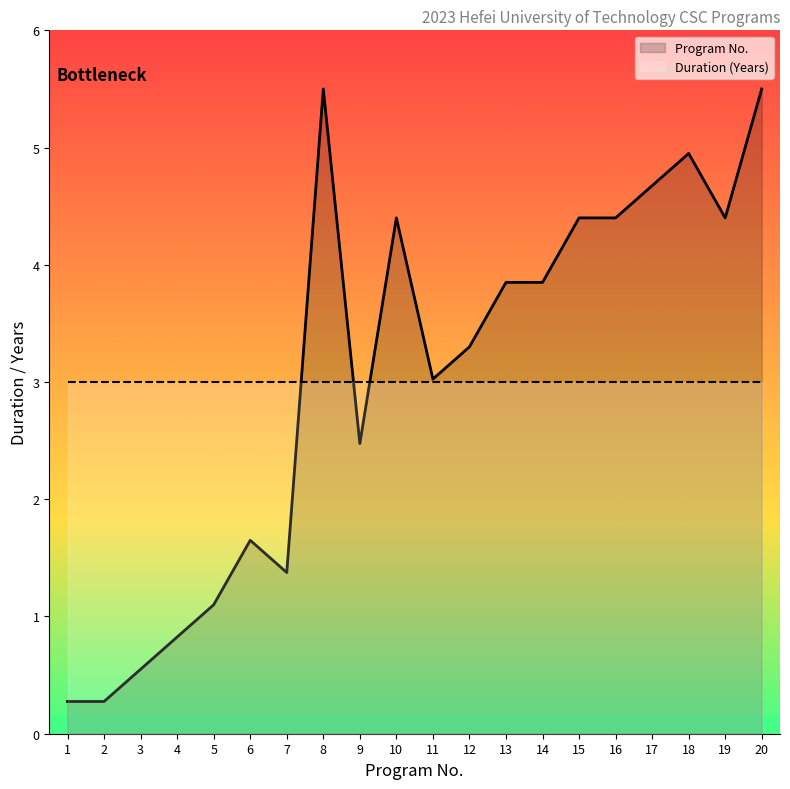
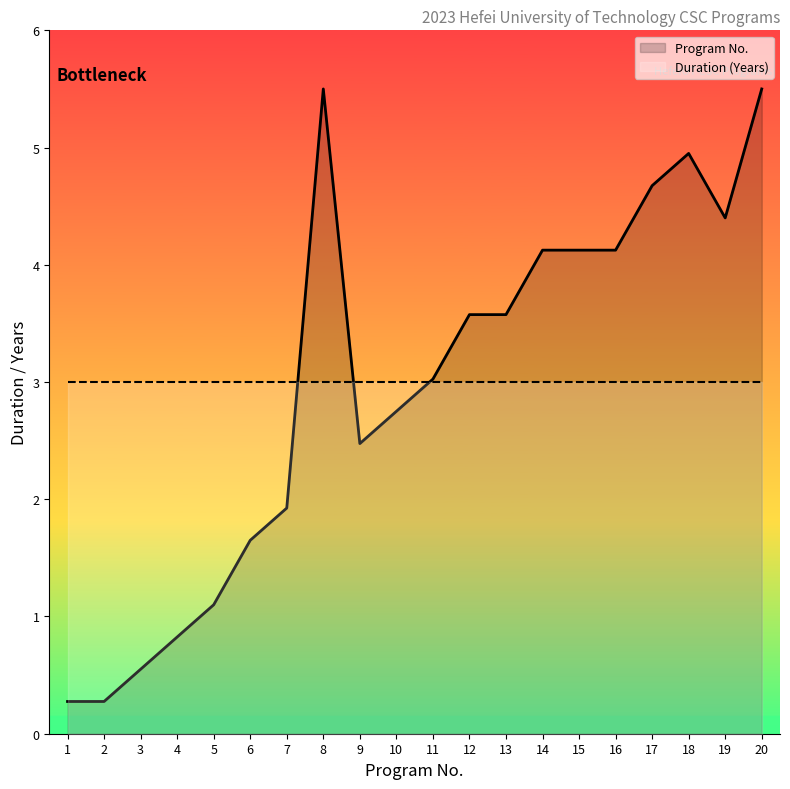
  {
    "Program No.": {
      "1": 0.28,
      "2": 0.28,
      "3": 0.55,
      "4": 0.83,
      "5": 1.10,
      "6": 1.65,
-     "7": 1.38,
+     "7": 1.92,
      "8": 5.50,
      "9": 2.48,
-     "10": 4.40,
+     "10": 2.75,
      "11": 3.03,
-     "12": 3.30,
-     "13": 3.85,
-     "14": 3.85,
-     "15": 4.40,
-     "16": 4.40,
+     "12": 3.58,
+     "13": 3.58,
+     "14": 4.13,
+     "15": 4.13,
+     "16": 4.13,
      "17": 4.68,
      "18": 4.95,
      "19": 4.40,
      "20": 5.50
    },
    "Duration (Years)": {
      "1": 3.00,
      "2": 3.00,
      "3": 3.00,
      "4": 3.00,
      "5": 3.00,
      "6": 3.00,
      "7": 3.00,
      "8": 3.00,
      "9": 3.00,
      "10": 3.00,
      "11": 3.00,
      "12": 3.00,
      "13": 3.00,
      "14": 3.00,
      "15": 3.00,
      "16": 3.00,
      "17": 3.00,
      "18": 3.00,
      "19": 3.00,
      "20": 3.00
    }
  }
